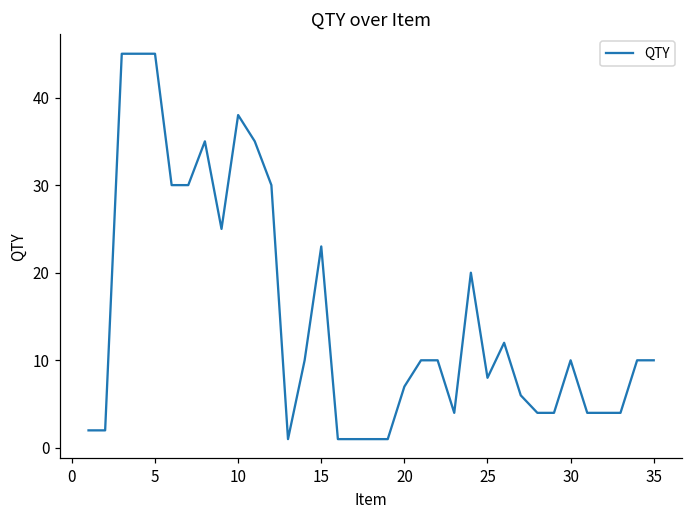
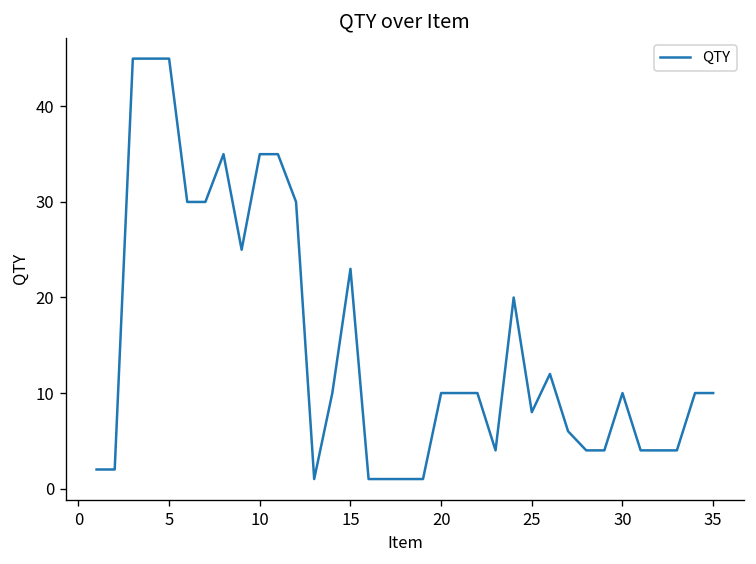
  {
    "5": 45,
-   "10": 38,
+   "10": 35,
    "15": 23,
-   "20": 7,
+   "20": 10,
    "25": 8,
    "30": 10,
    "35": 10
  }
